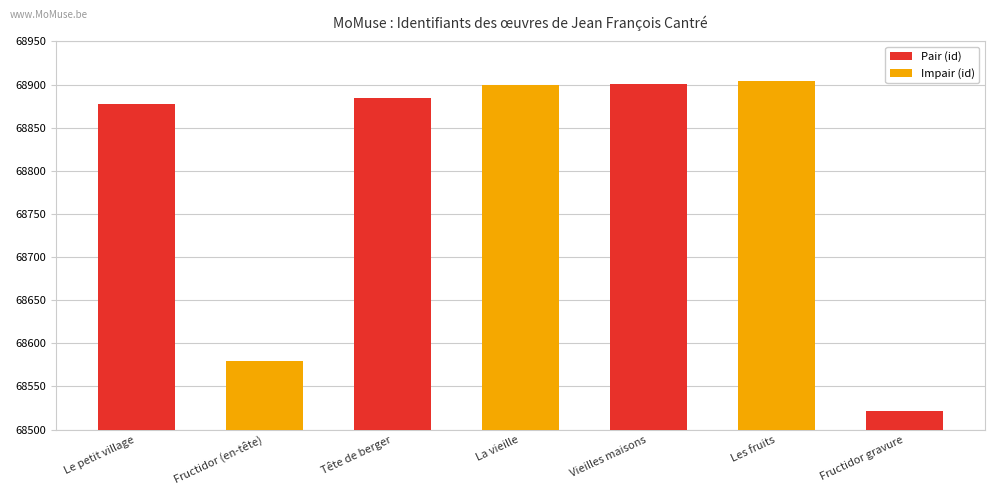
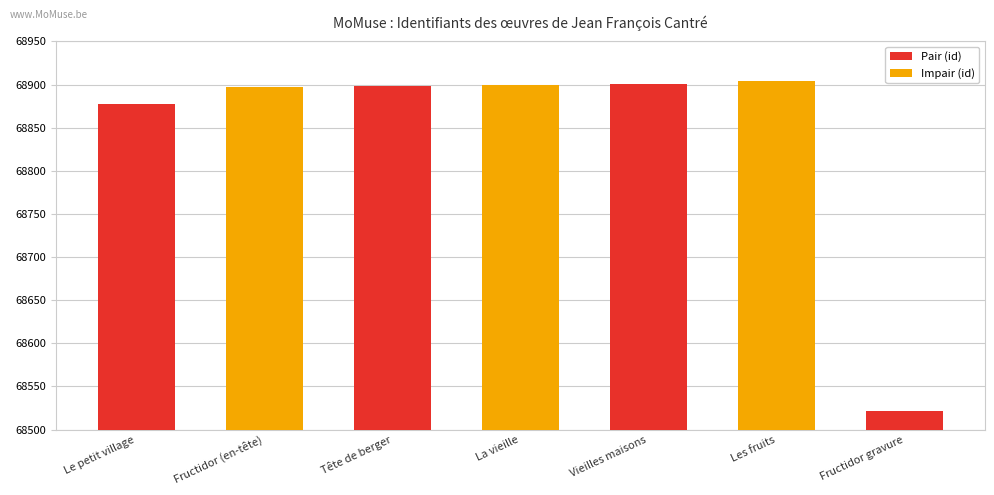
  {
    "Le petit village": 68880,
-   "Fructidor (en-tête)": 68580,
-   "Tête de berger": 68880,
+   "Fructidor (en-tête)": 68900,
+   "Tête de berger": 68900,
    "La vieille": 68900,
    "Vieilles maisons": 68900,
    "Les fruits": 68900,
    "Fructidor gravure": 68520
  }
